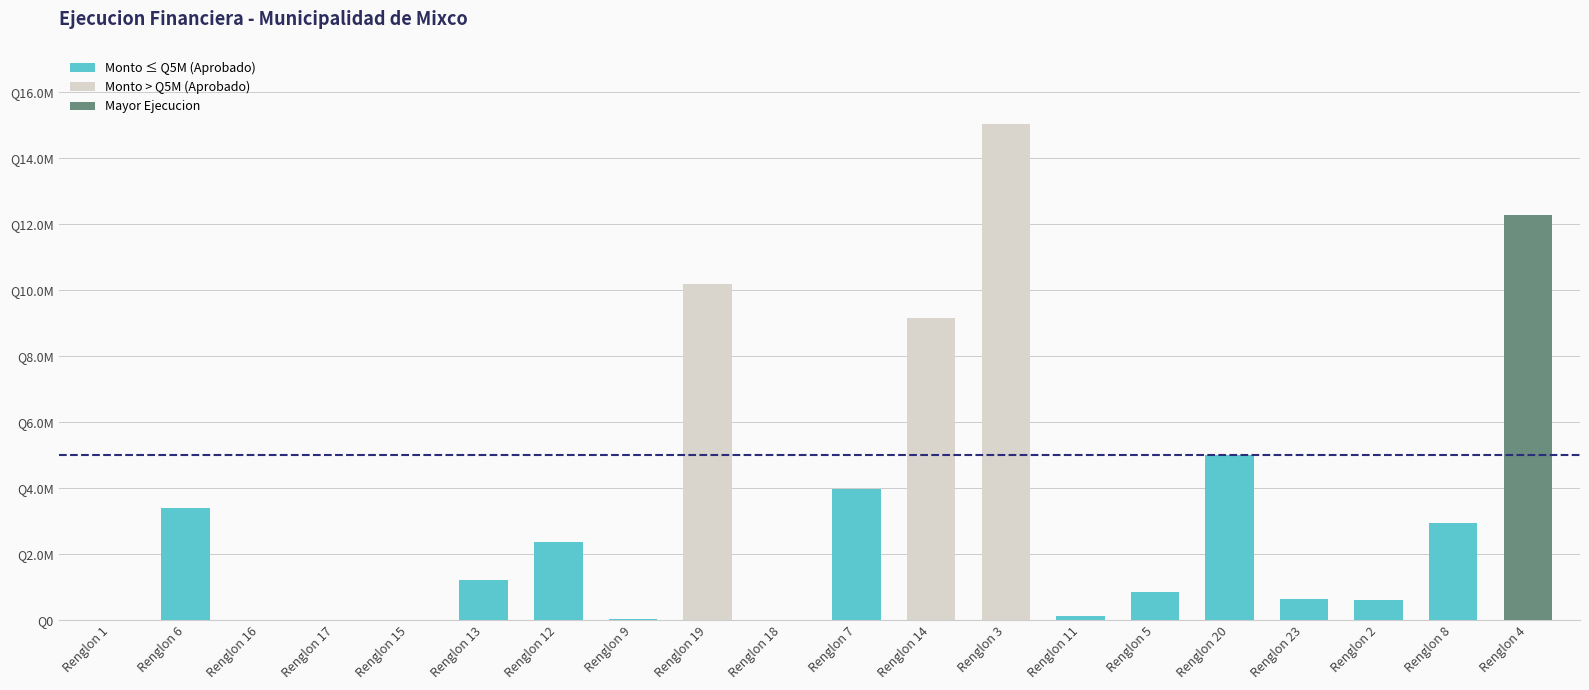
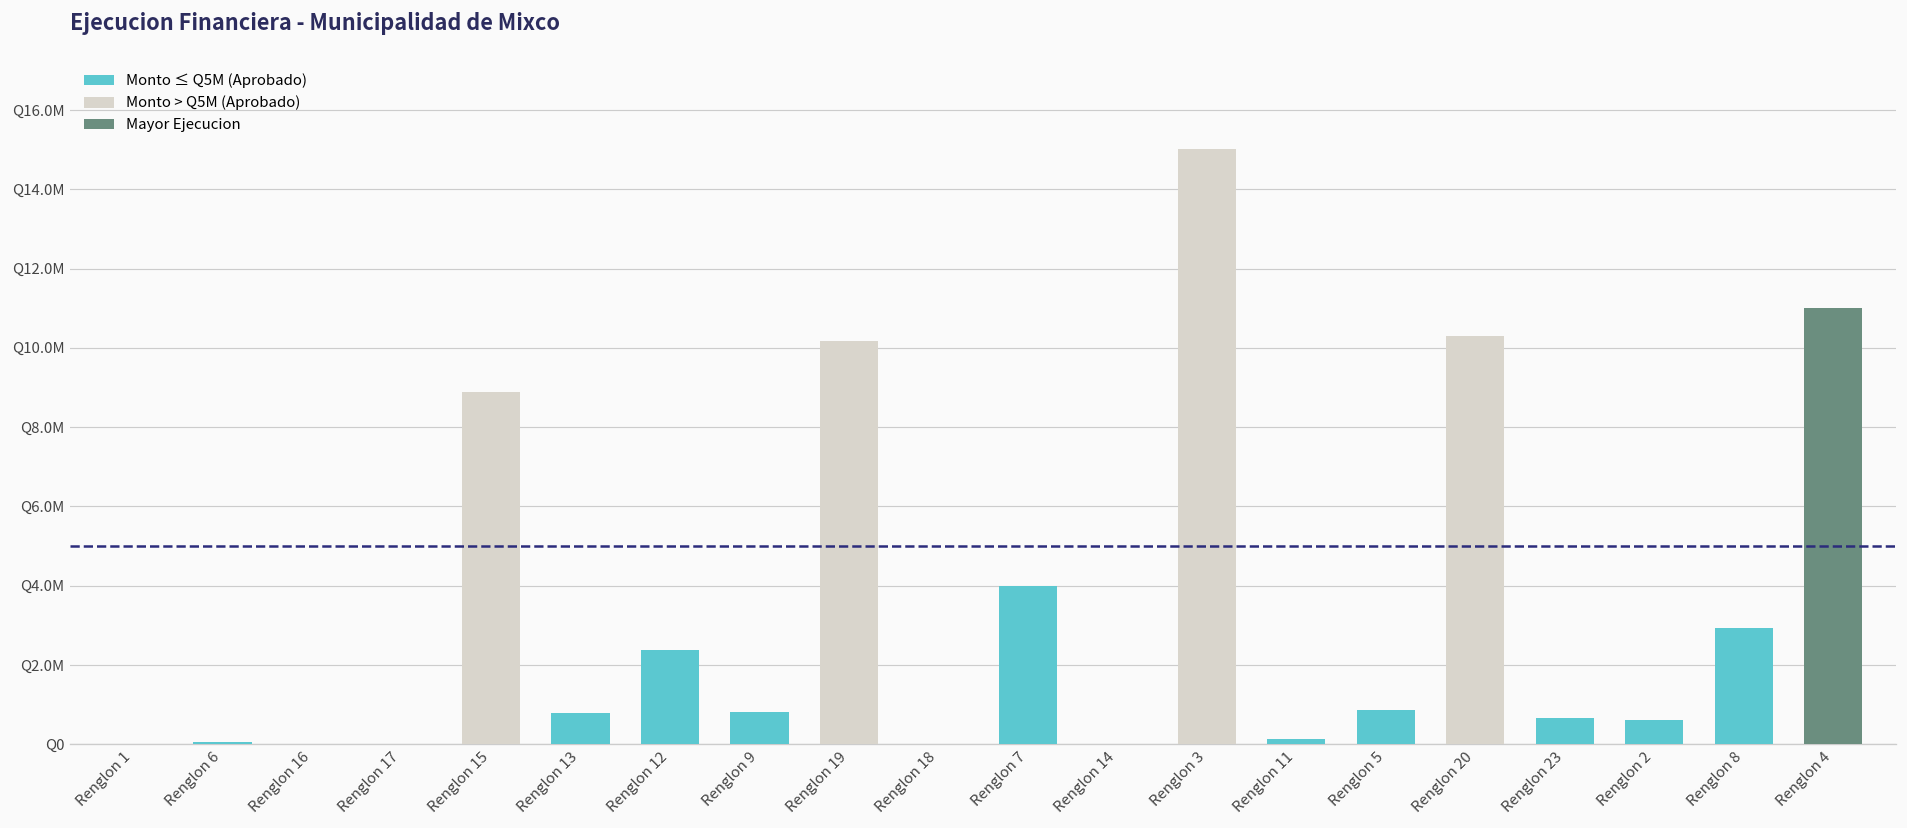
  {
    "Renglon 1": "Q0",
-   "Renglon 6": "Q3400000",
-   "Renglon 15": "Q0",
-   "Renglon 13": "Q1200000",
+   "Renglon 6": "Q100000",
+   "Renglon 15": "Q8900000",
+   "Renglon 13": "Q800000",
    "Renglon 12": "Q2400000",
-   "Renglon 9": "Q100000",
+   "Renglon 9": "Q800000",
    "Renglon 19": "Q10200000",
    "Renglon 7": "Q4000000",
-   "Renglon 14": "Q9200000",
+   "Renglon 14": "Q0",
    "Renglon 3": "Q15000000",
    "Renglon 11": "Q100000",
    "Renglon 5": "Q900000",
-   "Renglon 20": "Q5000000",
+   "Renglon 20": "Q10300000",
    "Renglon 23": "Q700000",
    "Renglon 2": "Q600000",
    "Renglon 8": "Q2900000",
-   "Renglon 4": "Q12300000"
+   "Renglon 4": "Q11000000"
  }
